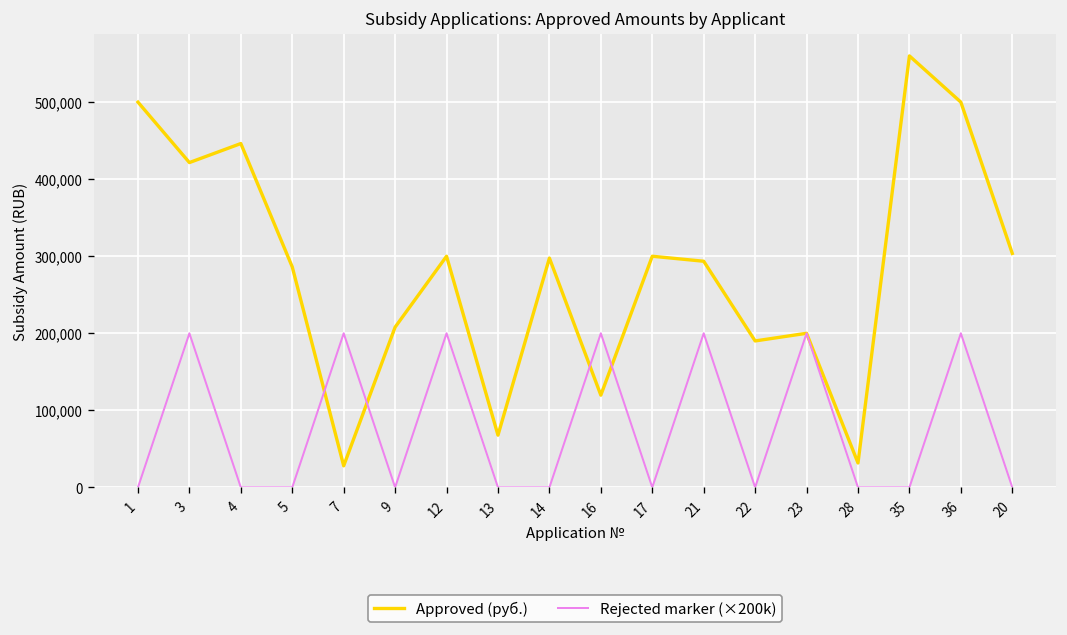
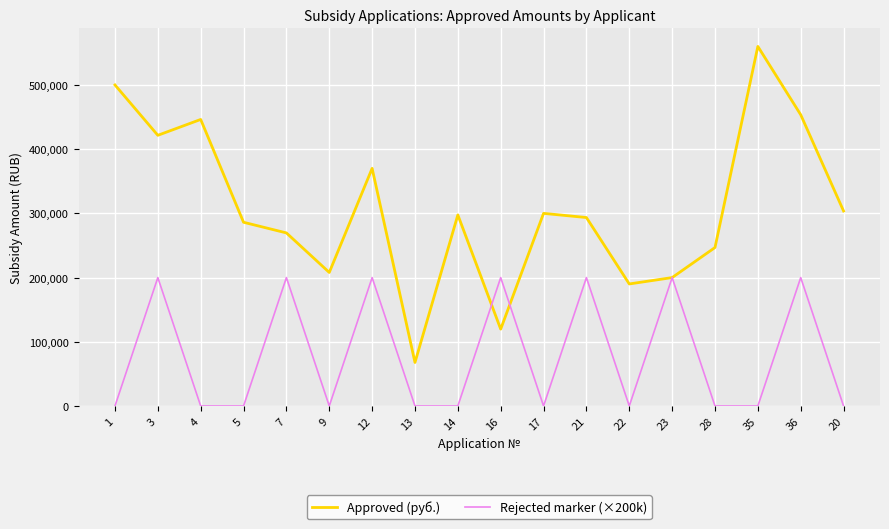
  {
    "Approved (руб.)": {
      "1": "500,000",
      "3": "420,000",
      "4": "450,000",
      "5": "290,000",
-     "7": "30,000",
+     "7": "270,000",
      "9": "210,000",
-     "12": "300,000",
+     "12": "370,000",
      "13": "70,000",
      "14": "300,000",
      "16": "120,000",
      "17": "300,000",
      "21": "290,000",
      "22": "190,000",
-     "28": "30,000",
+     "28": "250,000",
      "35": "560,000",
-     "36": "500,000",
+     "36": "450,000",
      "20": "300,000"
    },
    "Rejected marker (×200k)": {
      "1": "0",
      "3": "200,000",
      "4": "0",
      "5": "0",
      "7": "200,000",
      "9": "0",
      "12": "200,000",
      "13": "0",
      "14": "0",
      "16": "200,000",
      "17": "0",
      "21": "200,000",
      "22": "0",
      "28": "0",
      "35": "0",
      "36": "200,000",
      "20": "0"
    }
  }
